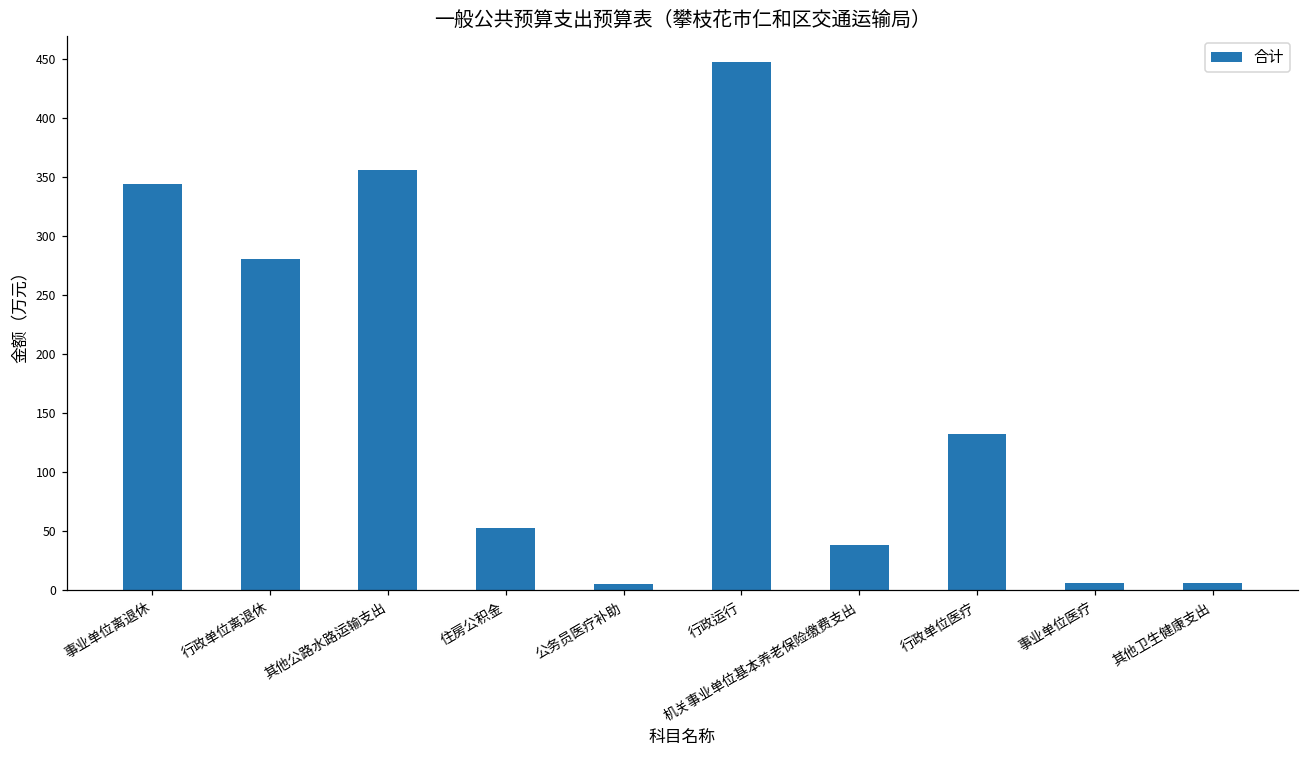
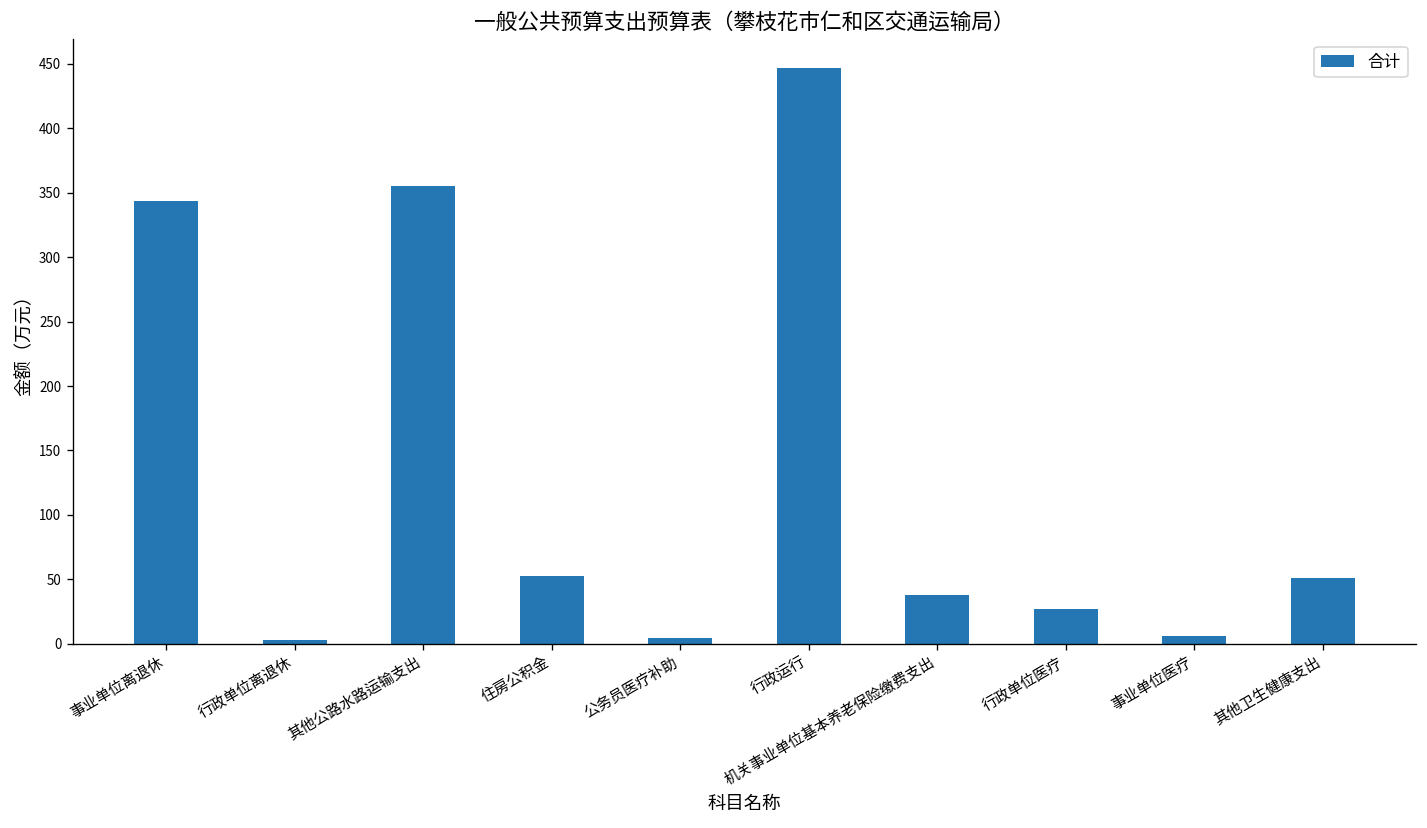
  {
    "事业单位离退休": 344,
-   "行政单位离退休": 280,
+   "行政单位离退休": 3,
    "其他公路水路运输支出": 355,
    "住房公积金": 53,
    "公务员医疗补助": 5,
    "行政运行": 447,
    "机关事业单位基本养老保险缴费支出": 38,
-   "行政单位医疗": 132,
+   "行政单位医疗": 27,
    "事业单位医疗": 6,
-   "其他卫生健康支出": 6
+   "其他卫生健康支出": 51
  }
